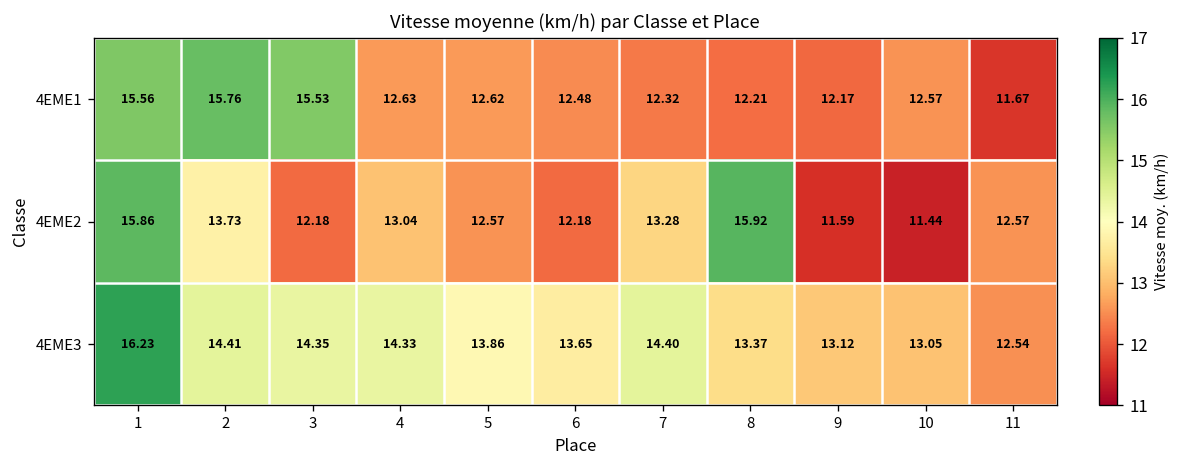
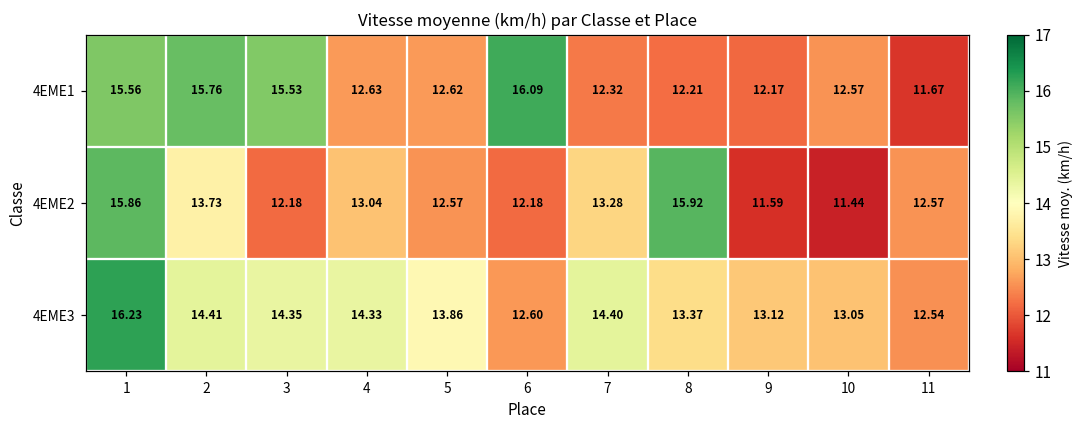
  {
    "4EME1": {
      "1": 15.56,
      "2": 15.76,
      "3": 15.53,
      "4": 12.63,
      "5": 12.62,
-     "6": 12.48,
+     "6": 16.09,
      "7": 12.32,
      "8": 12.21,
      "9": 12.17,
      "10": 12.57,
      "11": 11.67
    },
    "4EME2": {
      "1": 15.86,
      "2": 13.73,
      "3": 12.18,
      "4": 13.04,
      "5": 12.57,
      "6": 12.18,
      "7": 13.28,
      "8": 15.92,
      "9": 11.59,
      "10": 11.44,
      "11": 12.57
    },
    "4EME3": {
      "1": 16.23,
      "2": 14.41,
      "3": 14.35,
      "4": 14.33,
      "5": 13.86,
-     "6": 13.65,
+     "6": 12.60,
      "7": 14.40,
      "8": 13.37,
      "9": 13.12,
      "10": 13.05,
      "11": 12.54
    }
  }
